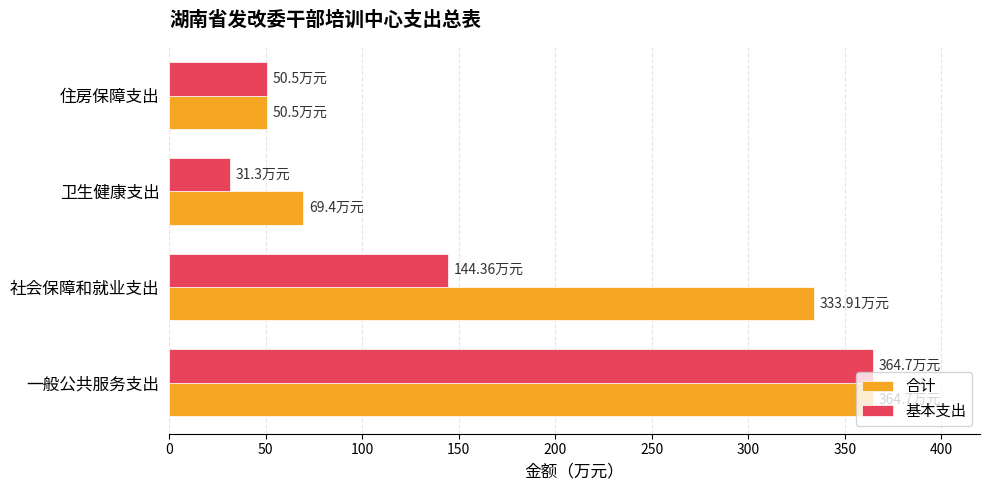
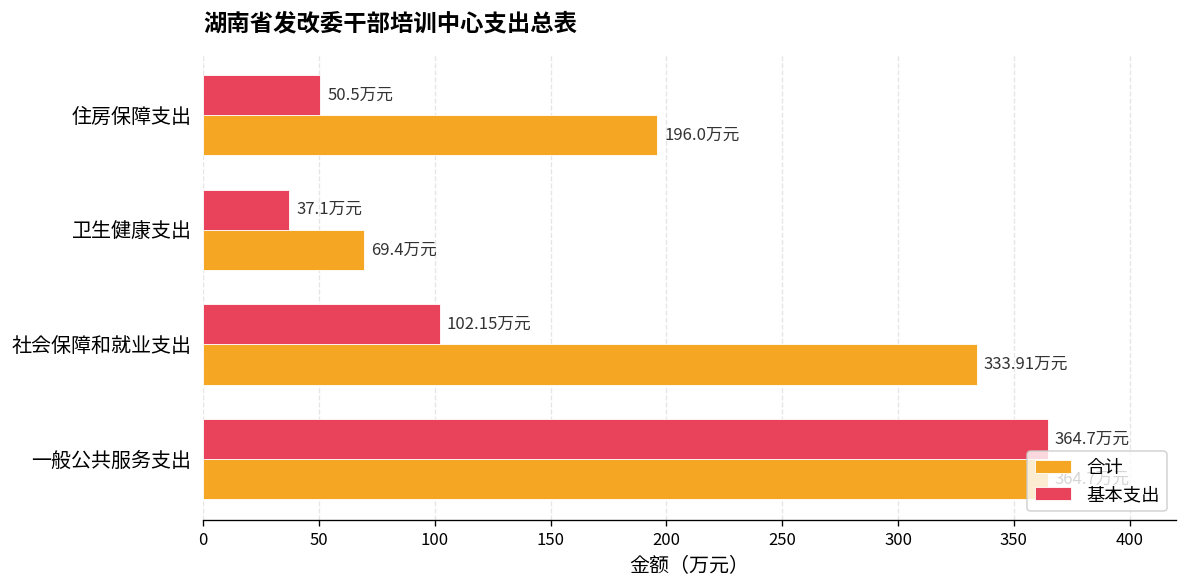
  {
    "合计": {
-     "住房保障支出": 50.5,
+     "住房保障支出": 196.0,
      "卫生健康支出": 69.4,
      "社会保障和就业支出": 333.91
    },
    "基本支出": {
      "住房保障支出": 50.5,
-     "卫生健康支出": 31.3,
-     "社会保障和就业支出": 144.36
+     "卫生健康支出": 37.1,
+     "社会保障和就业支出": 102.15
    }
  }
